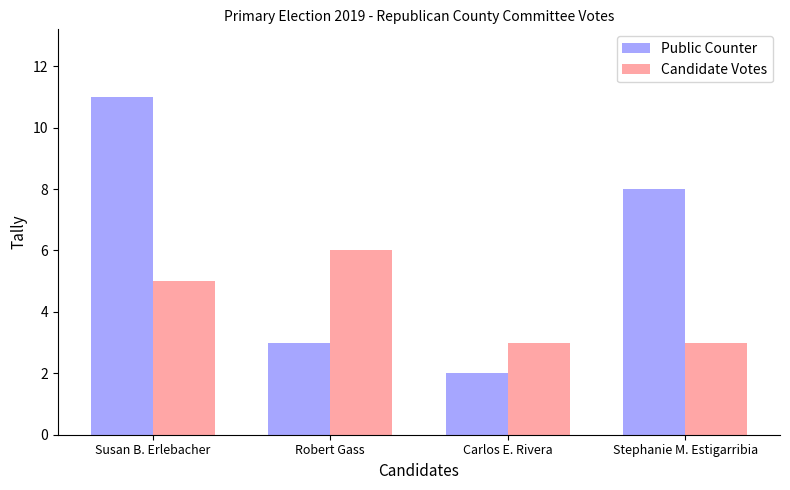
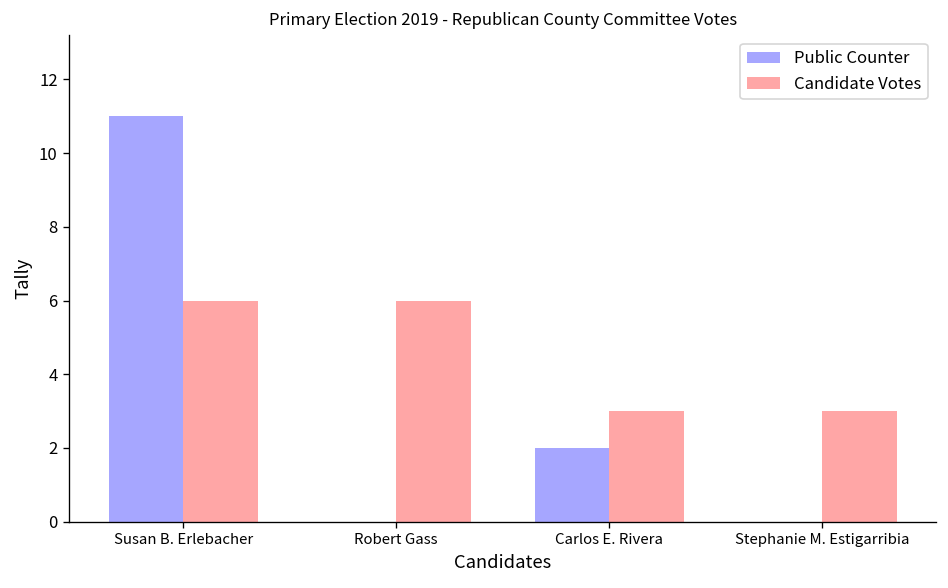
  {
    "Public Counter": {
      "Susan B. Erlebacher": 11,
-     "Robert Gass": 3,
+     "Robert Gass": 0,
      "Carlos E. Rivera": 2,
-     "Stephanie M. Estigarribia": 8
+     "Stephanie M. Estigarribia": 0
    },
    "Candidate Votes": {
-     "Susan B. Erlebacher": 5,
+     "Susan B. Erlebacher": 6,
      "Robert Gass": 6,
      "Carlos E. Rivera": 3,
      "Stephanie M. Estigarribia": 3
    }
  }
